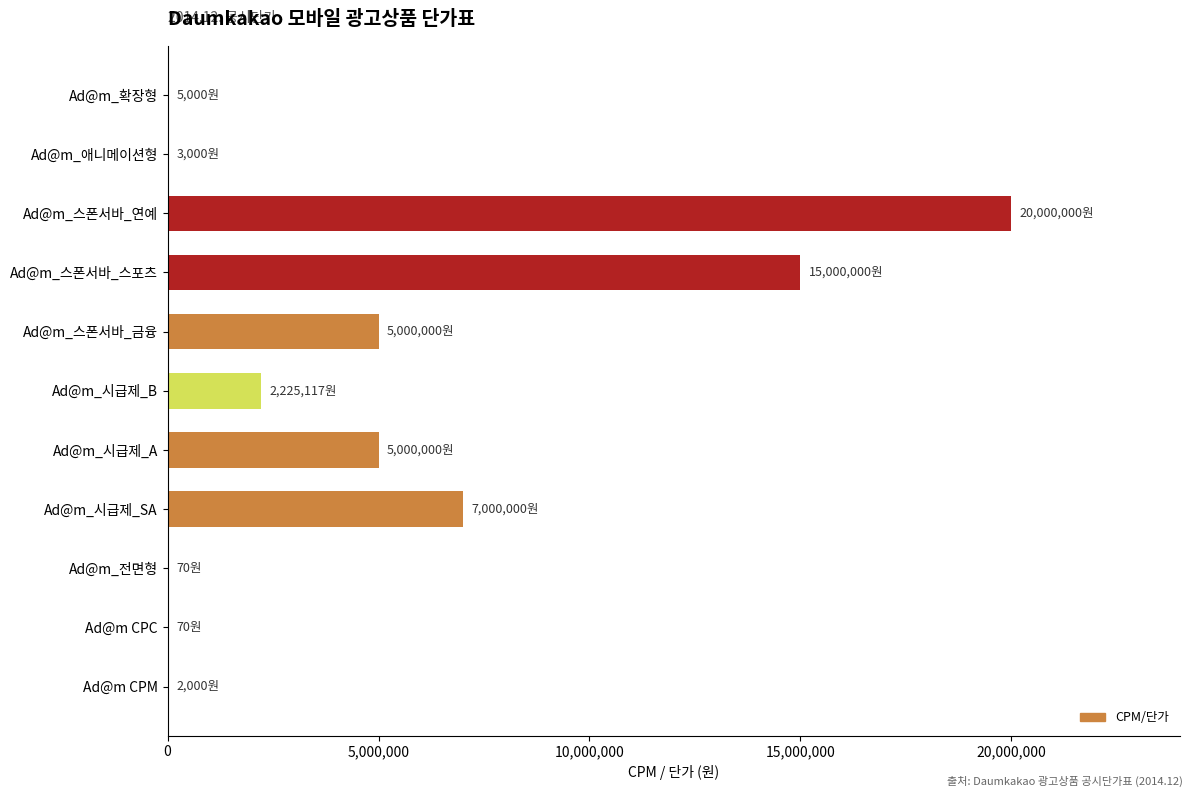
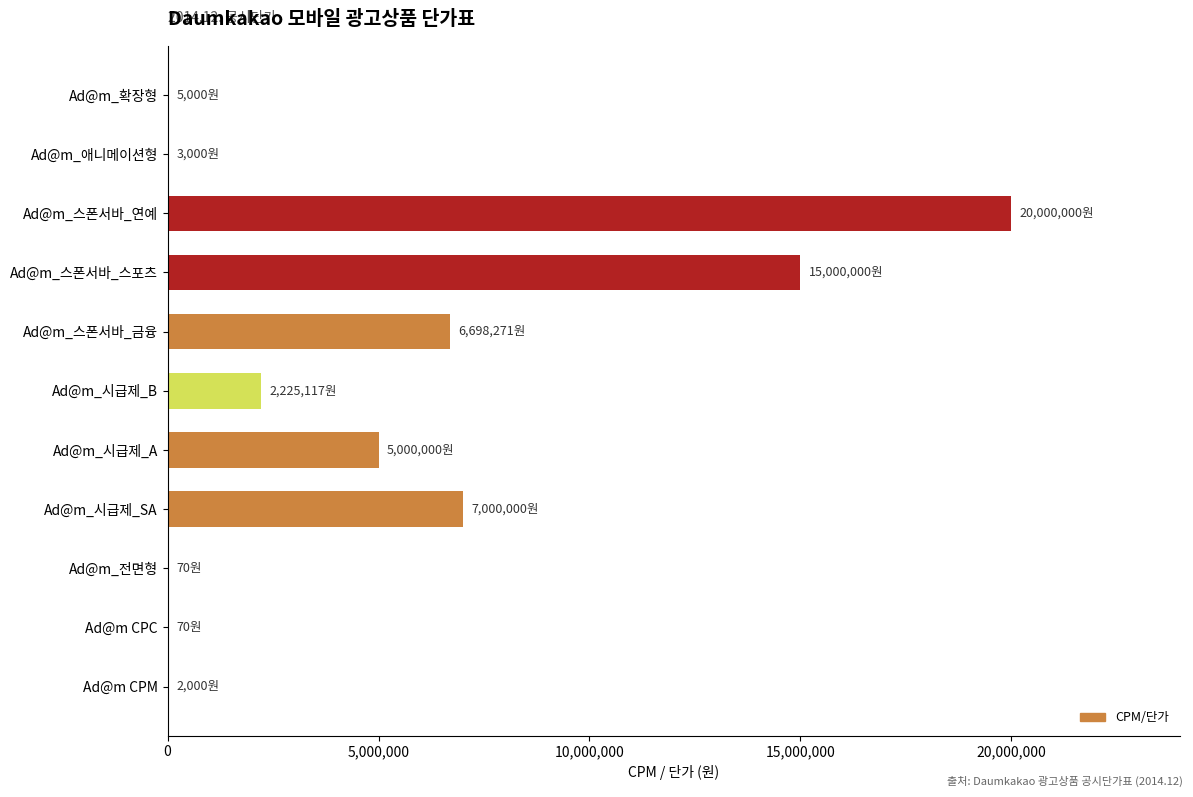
  {
    "Ad@m_확장형": "5,000원",
    "Ad@m_애니메이션형": "3,000원",
    "Ad@m_스폰서바_연예": "20,000,000원",
    "Ad@m_스폰서바_스포츠": "15,000,000원",
-   "Ad@m_스폰서바_금융": "5,000,000원",
+   "Ad@m_스폰서바_금융": "6,698,271원",
    "Ad@m_시급제_B": "2,225,117원",
    "Ad@m_시급제_A": "5,000,000원",
    "Ad@m_시급제_SA": "7,000,000원",
    "Ad@m_전면형": "70원",
    "Ad@m CPC": "70원",
    "Ad@m CPM": "2,000원"
  }
